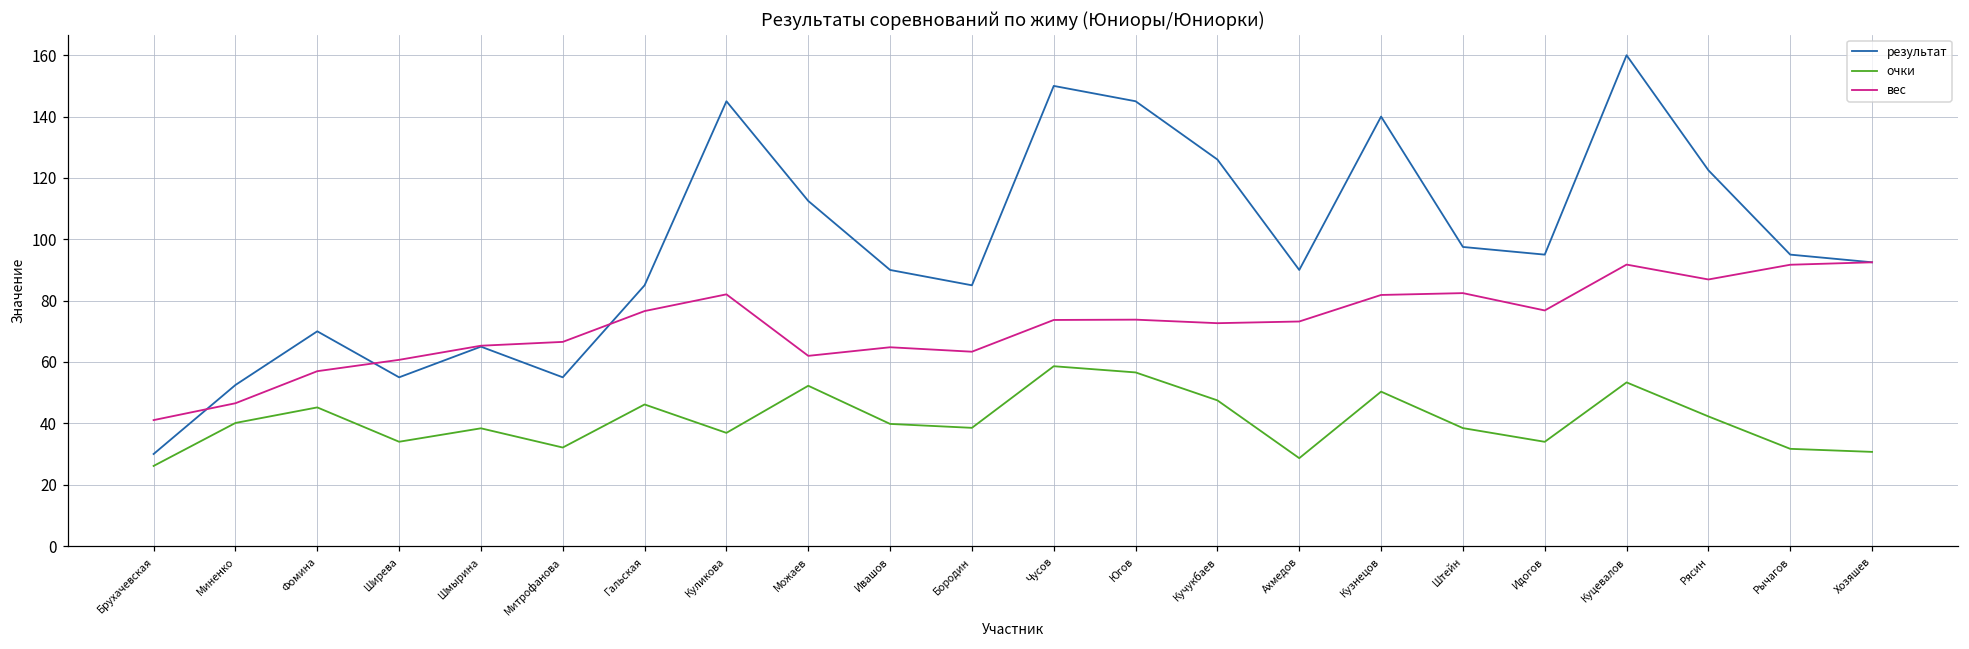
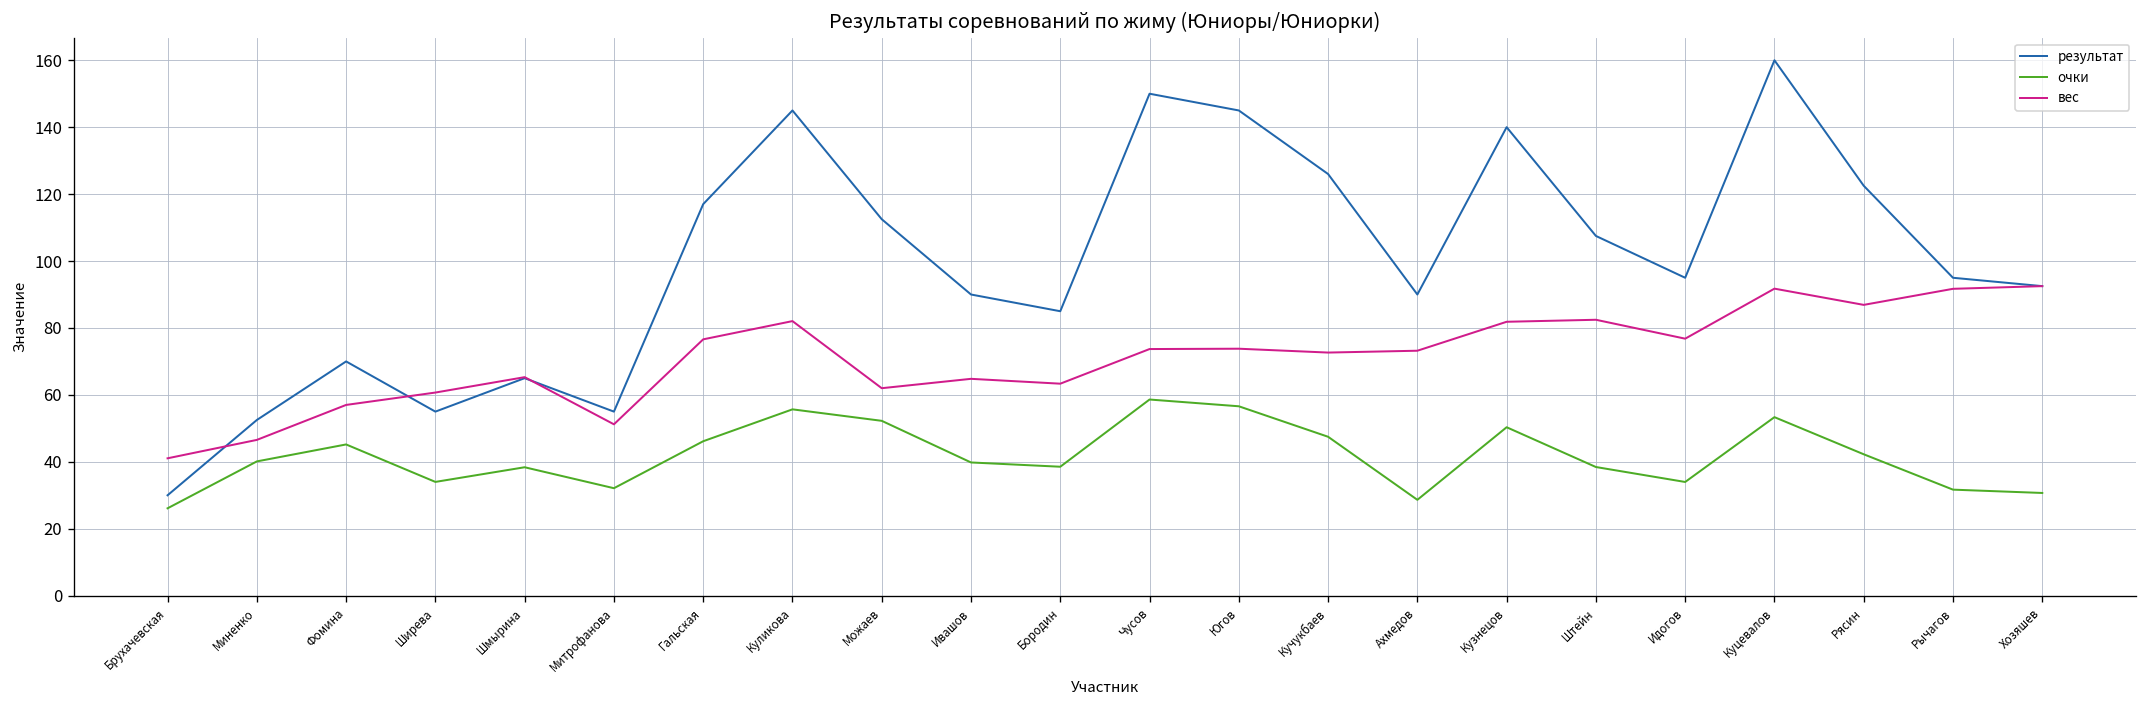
  {
    "результат": {
      "Брухачевская": 30,
      "Миненко": 53,
      "Фомина": 70,
      "Ширева": 55,
      "Митрофанова": 55,
-     "Гальская": 85,
+     "Гальская": 117,
      "Куликова": 145,
      "Можаев": 113,
      "Ивашов": 90,
      "Бородин": 85,
      "Чусов": 150,
      "Югов": 145,
      "Кучукбаев": 126,
      "Ахмедов": 90,
      "Кузнецов": 140,
-     "Штейн": 98,
+     "Штейн": 108,
      "Идогов": 95,
      "Куцевалов": 160,
      "Рясин": 123,
      "Рычагов": 95
    },
    "очки": {
      "Брухачевская": 26,
      "Миненко": 40,
      "Фомина": 45,
      "Ширева": 34,
      "Шмырина": 38,
      "Митрофанова": 32,
      "Гальская": 46,
-     "Куликова": 37,
+     "Куликова": 56,
      "Можаев": 52,
      "Ивашов": 40,
      "Бородин": 39,
      "Чусов": 59,
      "Югов": 57,
      "Кучукбаев": 47,
      "Ахмедов": 29,
      "Кузнецов": 50,
      "Штейн": 38,
      "Идогов": 34,
      "Куцевалов": 53,
      "Рясин": 42,
      "Рычагов": 32,
      "Хозяшев": 31
    },
    "вес": {
      "Брухачевская": 41,
      "Миненко": 47,
      "Фомина": 57,
      "Ширева": 61,
-     "Митрофанова": 67,
+     "Митрофанова": 51,
      "Гальская": 77,
      "Куликова": 82,
      "Можаев": 62,
      "Ивашов": 65,
      "Бородин": 63,
      "Чусов": 74,
      "Югов": 74,
      "Кучукбаев": 73,
      "Ахмедов": 73,
      "Кузнецов": 82,
      "Штейн": 82,
      "Идогов": 77,
      "Куцевалов": 92,
      "Рясин": 87,
      "Рычагов": 92
    }
  }
